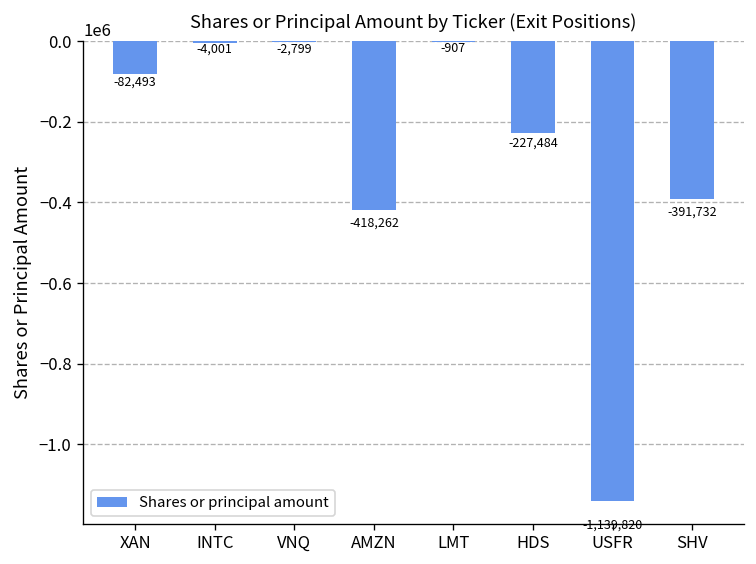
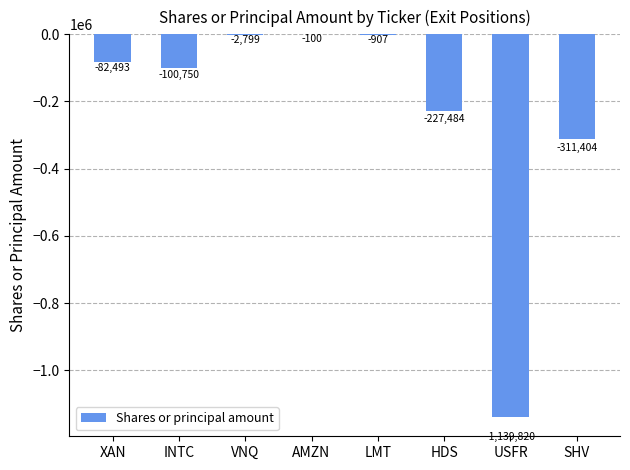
  {
    "XAN": "-82,493",
-   "INTC": "-4,001",
+   "INTC": "-100,750",
    "VNQ": "-2,799",
-   "AMZN": "-418,262",
+   "AMZN": "-100",
    "LMT": "-907",
    "HDS": "-227,484",
    "USFR": "-1,139,820",
-   "SHV": "-391,732"
+   "SHV": "-311,404"
  }
